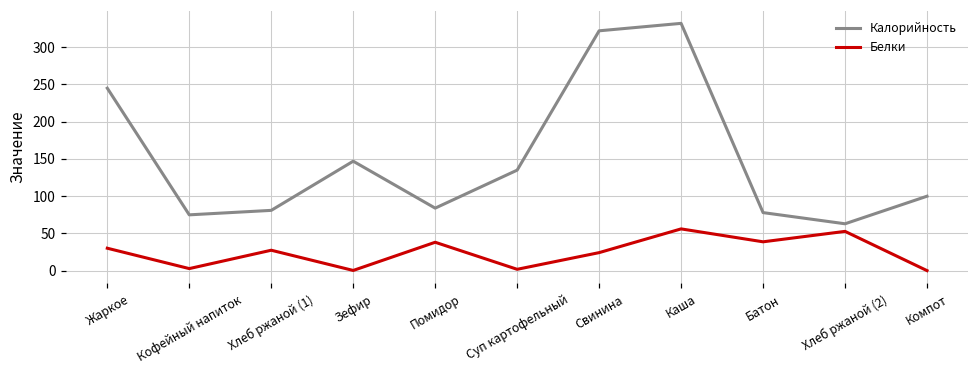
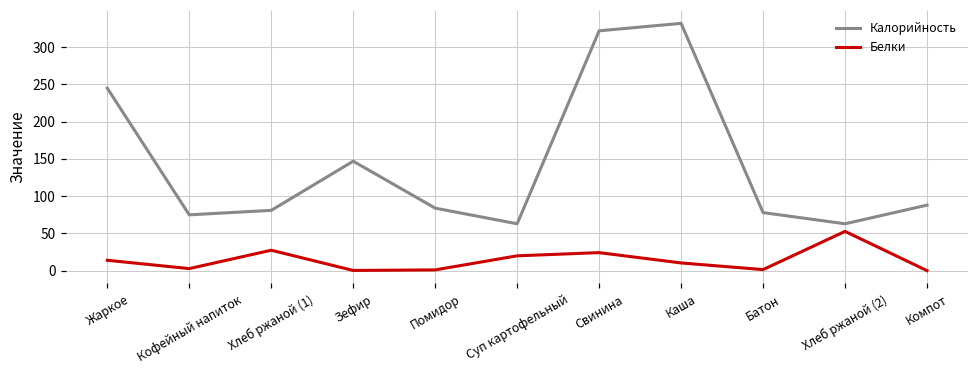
  {
    "Калорийность": {
      "Жаркое": 250,
      "Кофейный напиток": 80,
      "Хлеб ржаной (1)": 80,
      "Зефир": 150,
      "Помидор": 80,
-     "Суп картофельный": 140,
+     "Суп картофельный": 60,
      "Свинина": 320,
      "Каша": 330,
      "Батон": 80,
      "Хлеб ржаной (2)": 60,
-     "Компот": 100
+     "Компот": 90
    },
    "Белки": {
-     "Жаркое": 30,
+     "Жаркое": 10,
      "Кофейный напиток": 0,
      "Хлеб ржаной (1)": 30,
      "Зефир": 0,
-     "Помидор": 40,
-     "Суп картофельный": 0,
+     "Помидор": 0,
+     "Суп картофельный": 20,
      "Свинина": 20,
-     "Каша": 60,
-     "Батон": 40,
+     "Каша": 10,
+     "Батон": 0,
      "Хлеб ржаной (2)": 50,
      "Компот": 0
    }
  }
